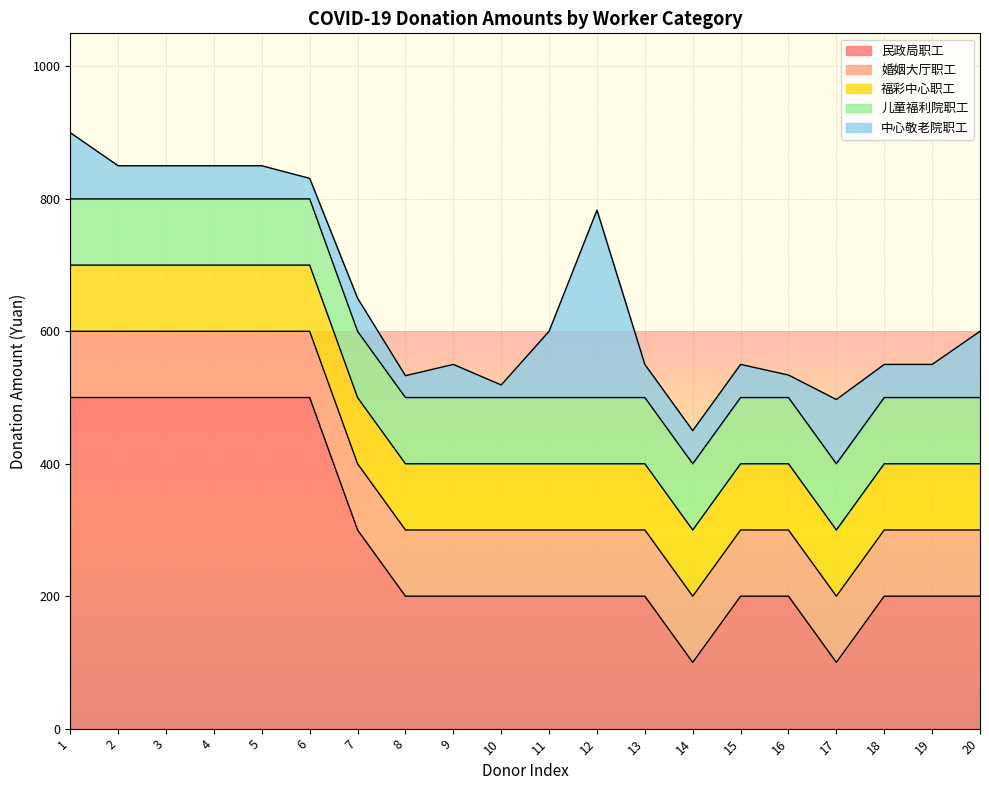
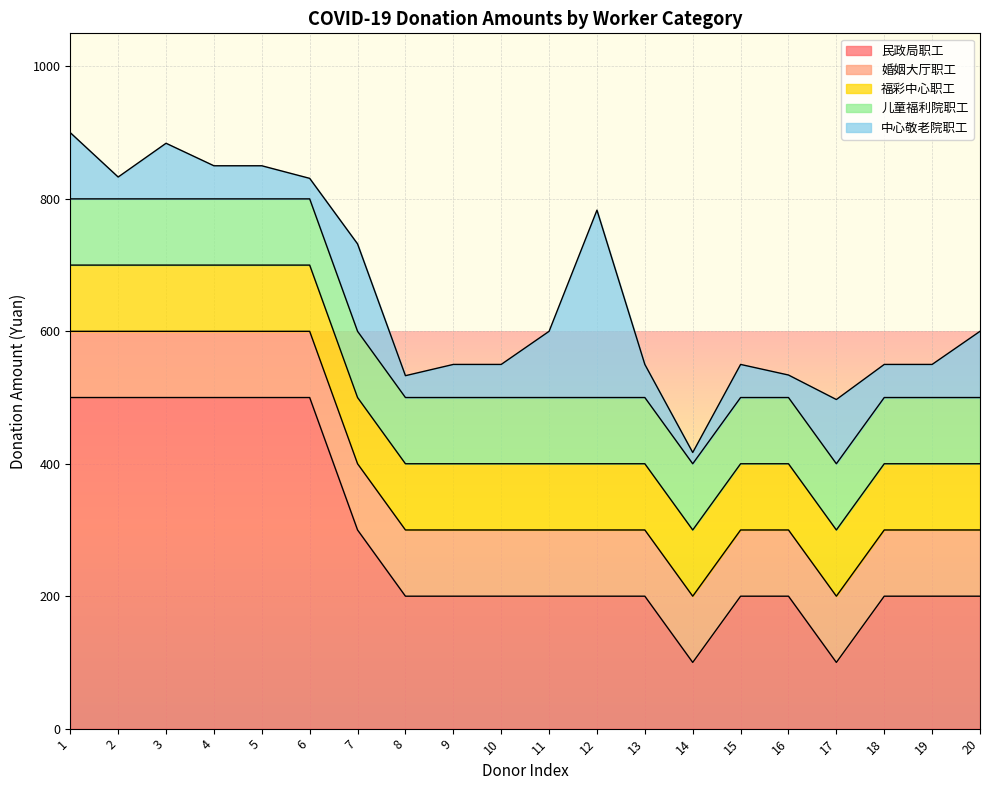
  {
    "福彩中心职工": {
      "1": 100,
      "2": 100,
      "3": 100,
      "4": 100,
      "5": 100,
      "6": 100,
      "7": 100,
      "8": 100,
      "9": 100,
      "10": 100,
      "11": 100,
      "12": 100,
      "13": 100,
      "14": 100,
      "15": 100,
      "16": 100,
      "17": 100,
      "18": 100,
      "19": 100,
      "20": 100
    },
    "儿童福利院职工": {
      "1": 100,
      "2": 100,
      "3": 100,
      "4": 100,
      "5": 100,
      "6": 100,
      "7": 100,
      "8": 100,
      "9": 100,
      "10": 100,
      "11": 100,
      "12": 100,
      "13": 100,
      "14": 100,
      "15": 100,
      "16": 100,
      "17": 100,
      "18": 100,
      "19": 100,
      "20": 100
    },
    "中心敬老院职工": {
      "1": 100,
-     "2": 50,
-     "3": 50,
+     "2": 30,
+     "3": 80,
      "4": 50,
      "5": 50,
      "6": 30,
-     "7": 50,
+     "7": 130,
      "8": 30,
      "9": 50,
-     "10": 20,
+     "10": 50,
      "11": 100,
      "12": 280,
      "13": 50,
-     "14": 50,
+     "14": 20,
      "15": 50,
      "16": 30,
      "17": 100,
      "18": 50,
      "19": 50,
      "20": 100
    }
  }
